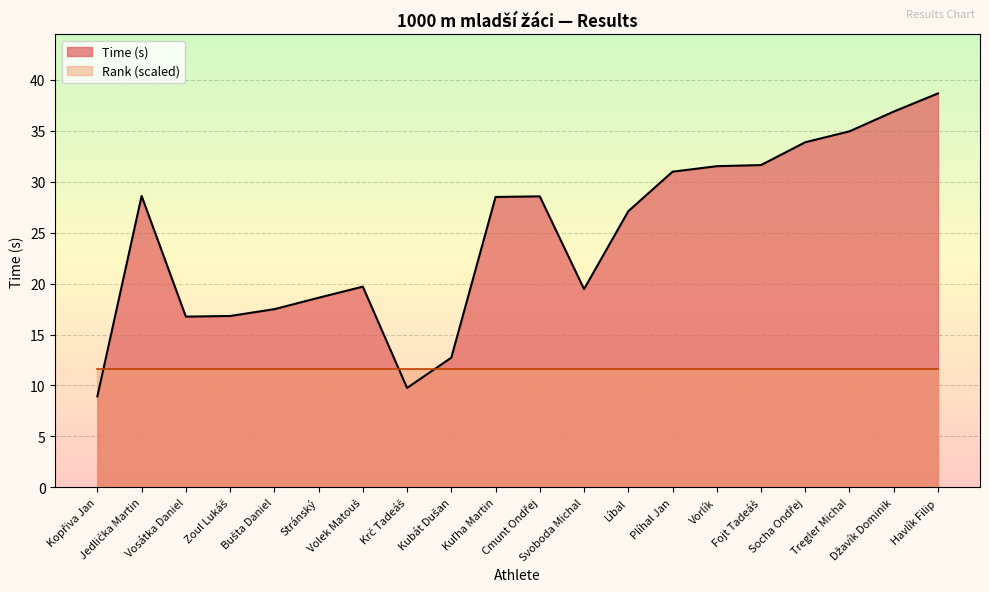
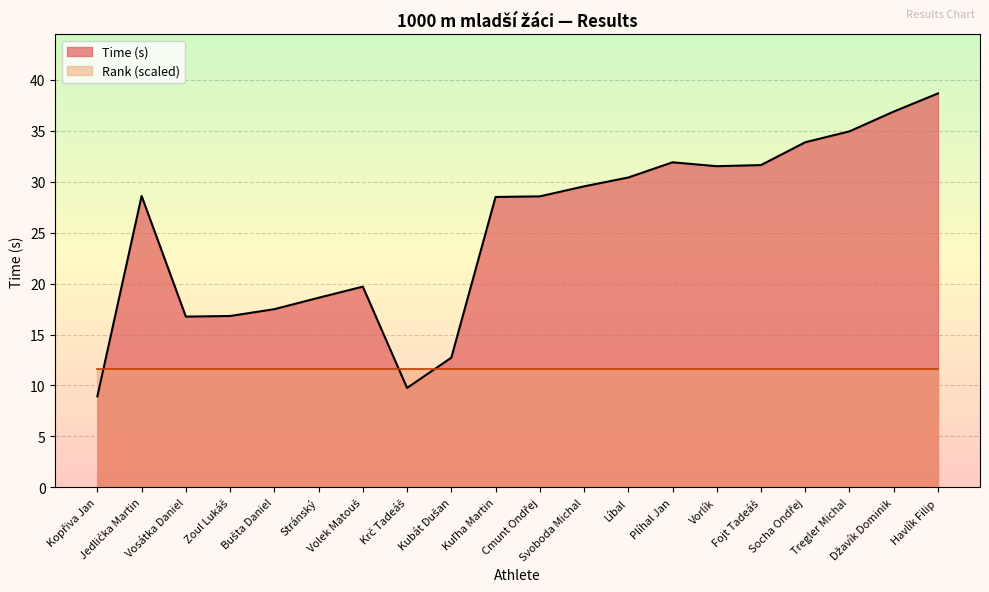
  {
    "Time (s)": {
      "Kopřiva Jan": 8.9,
      "Jedlička Martin": 28.6,
      "Vosátka Daniel": 16.8,
      "Zoul Lukáš": 16.8,
      "Bušta Daniel": 17.5,
      "Stránský": 18.6,
      "Volek Matouš": 19.7,
      "Krč Tadeáš": 9.8,
      "Kubát Dušan": 12.7,
      "Kuľha Martin": 28.5,
      "Cmunt Ondřej": 28.6,
-     "Svoboda Michal": 19.5,
-     "Líbal": 27.1,
-     "Plíhal Jan": 31.0,
+     "Svoboda Michal": 29.5,
+     "Líbal": 30.4,
+     "Plíhal Jan": 31.9,
      "Vorlík": 31.5,
      "Fojt Tadeáš": 31.6,
      "Socha Ondřej": 33.9,
      "Tregler Michal": 34.9,
      "Džavík Dominik": 36.9,
      "Havlík Filip": 38.7
    },
    "Rank (scaled)": {
      "Kopřiva Jan": 11.6,
      "Jedlička Martin": 11.6,
      "Vosátka Daniel": 11.6,
      "Zoul Lukáš": 11.6,
      "Bušta Daniel": 11.6,
      "Stránský": 11.6,
      "Volek Matouš": 11.6,
      "Krč Tadeáš": 11.6,
      "Kubát Dušan": 11.6,
      "Kuľha Martin": 11.6,
      "Cmunt Ondřej": 11.6,
      "Svoboda Michal": 11.6,
      "Líbal": 11.6,
      "Plíhal Jan": 11.6,
      "Vorlík": 11.6,
      "Fojt Tadeáš": 11.6,
      "Socha Ondřej": 11.6,
      "Tregler Michal": 11.6,
      "Džavík Dominik": 11.6,
      "Havlík Filip": 11.6
    }
  }
